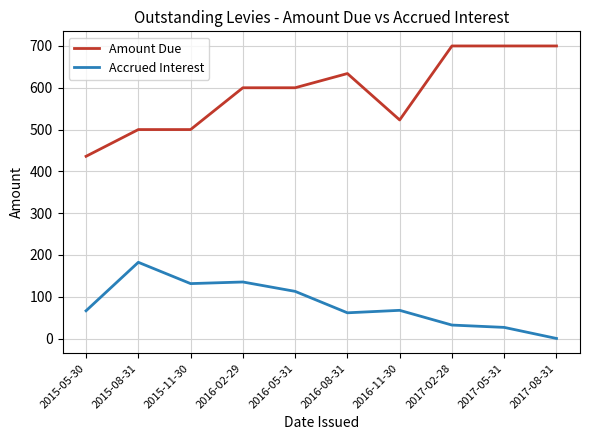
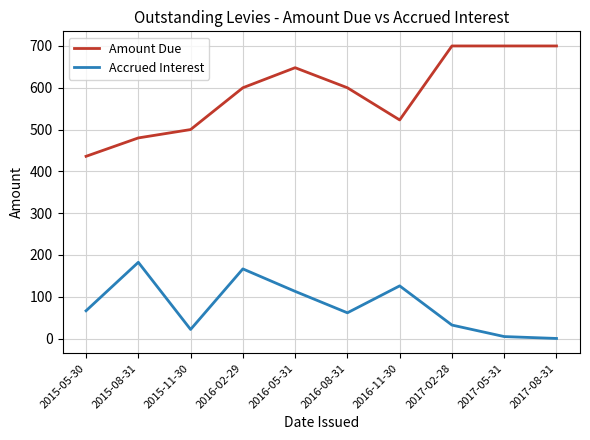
  {
    "Amount Due": {
      "2015-05-30": 440,
-     "2015-08-31": 500,
+     "2015-08-31": 480,
      "2015-11-30": 500,
      "2016-02-29": 600,
-     "2016-05-31": 600,
-     "2016-08-31": 630,
+     "2016-05-31": 650,
+     "2016-08-31": 600,
      "2016-11-30": 520,
      "2017-02-28": 700,
      "2017-05-31": 700,
      "2017-08-31": 700
    },
    "Accrued Interest": {
      "2015-05-30": 70,
      "2015-08-31": 180,
-     "2015-11-30": 130,
-     "2016-02-29": 140,
+     "2015-11-30": 20,
+     "2016-02-29": 170,
      "2016-05-31": 110,
      "2016-08-31": 60,
-     "2016-11-30": 70,
+     "2016-11-30": 130,
      "2017-02-28": 30,
-     "2017-05-31": 30,
+     "2017-05-31": 0,
      "2017-08-31": 0
    }
  }
